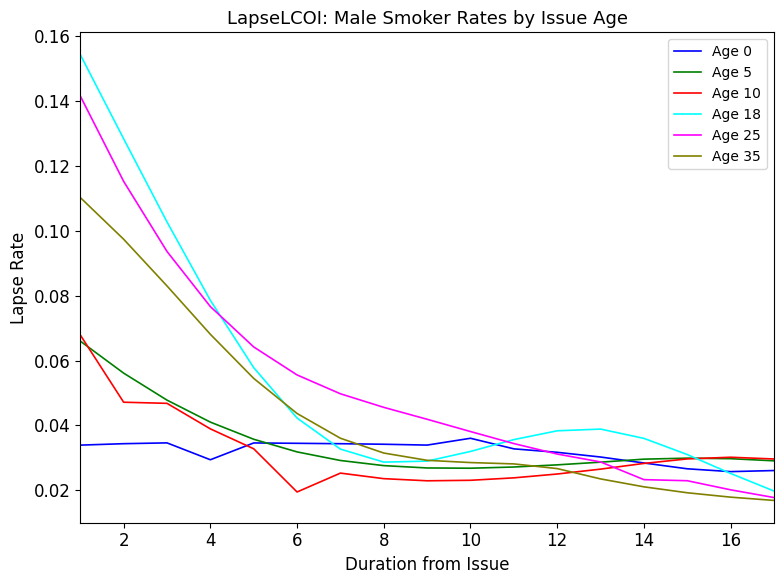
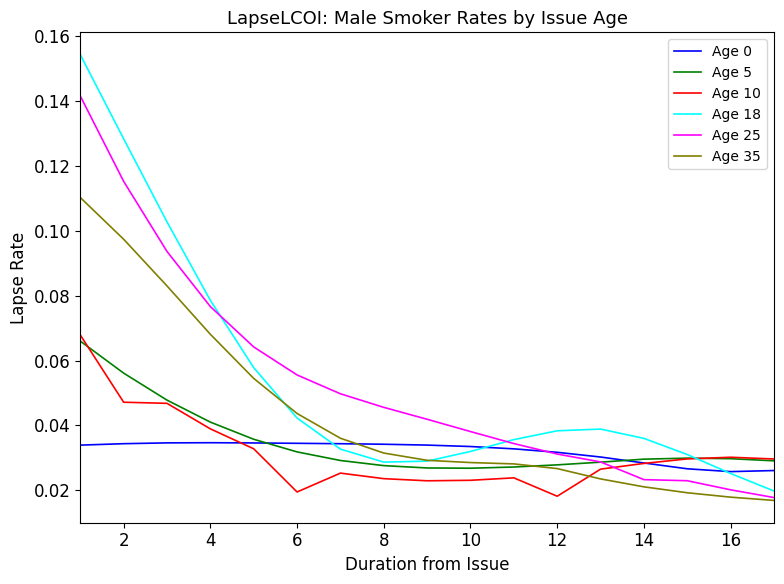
  {
    "Age 0": {
      "2": 0.034,
-     "4": 0.029,
+     "4": 0.035,
      "6": 0.034,
      "8": 0.034,
-     "10": 0.036
+     "10": 0.033
    },
    "Age 5": {
      "2": 0.056,
      "4": 0.041,
      "6": 0.032,
      "8": 0.028,
      "10": 0.027,
      "12": 0.028,
      "14": 0.030
    },
    "Age 10": {
      "2": 0.047,
      "4": 0.039,
      "6": 0.019,
      "8": 0.024,
      "10": 0.023,
-     "12": 0.025
+     "12": 0.018
    },
    "Age 18": {
      "2": 0.128,
      "4": 0.079,
      "6": 0.042,
      "8": 0.029,
      "10": 0.032,
      "12": 0.038,
      "14": 0.036
    },
    "Age 25": {
      "2": 0.115,
      "4": 0.077,
      "6": 0.056,
      "8": 0.046,
      "10": 0.038,
      "14": 0.023,
      "16": 0.020
    },
    "Age 35": {
      "2": 0.097,
      "4": 0.068,
      "6": 0.044,
      "8": 0.031,
      "10": 0.029,
      "12": 0.027,
      "14": 0.021,
      "16": 0.018
    }
  }
